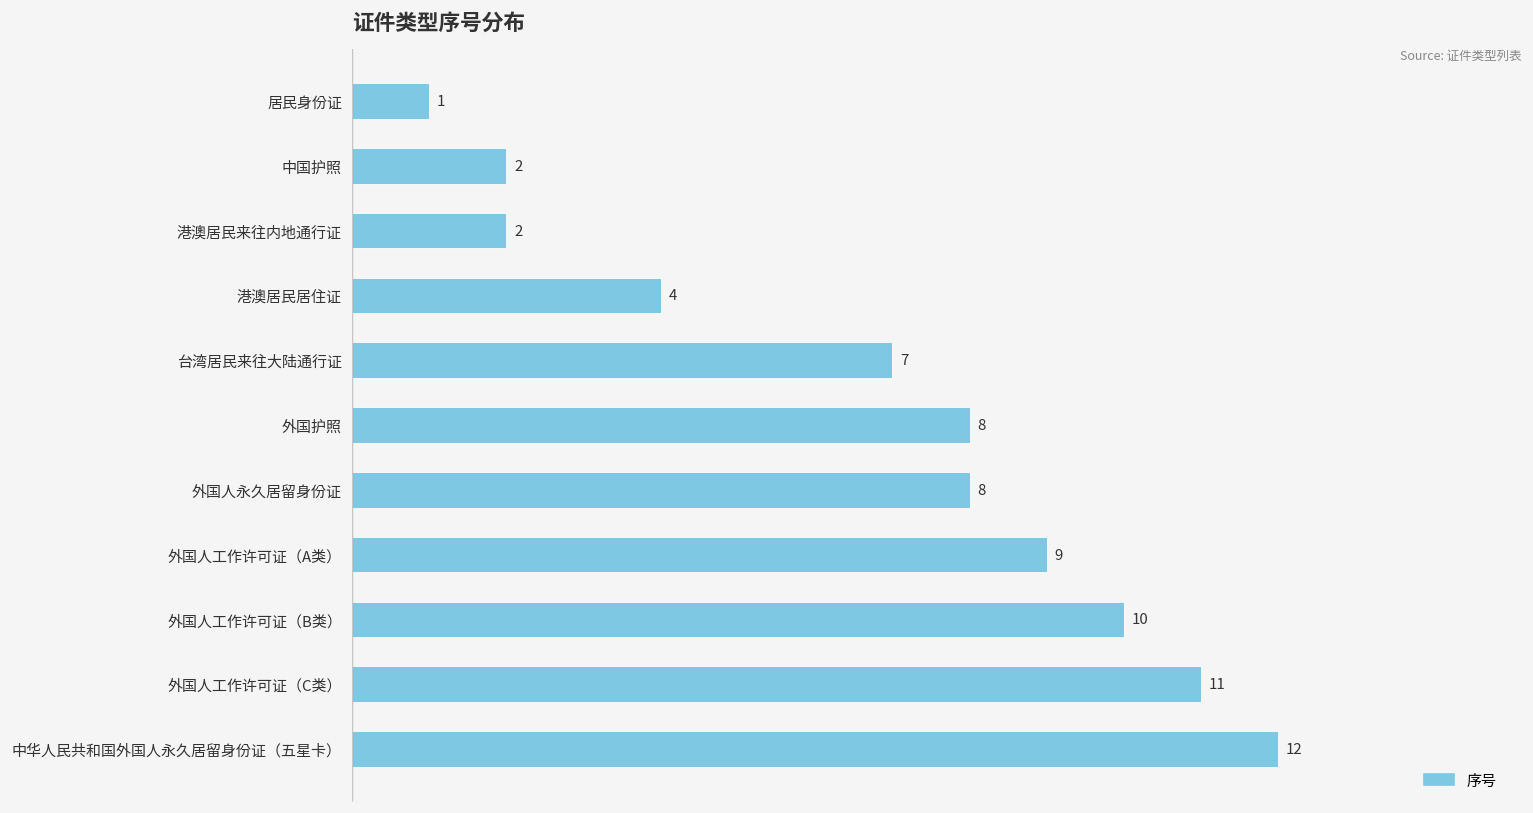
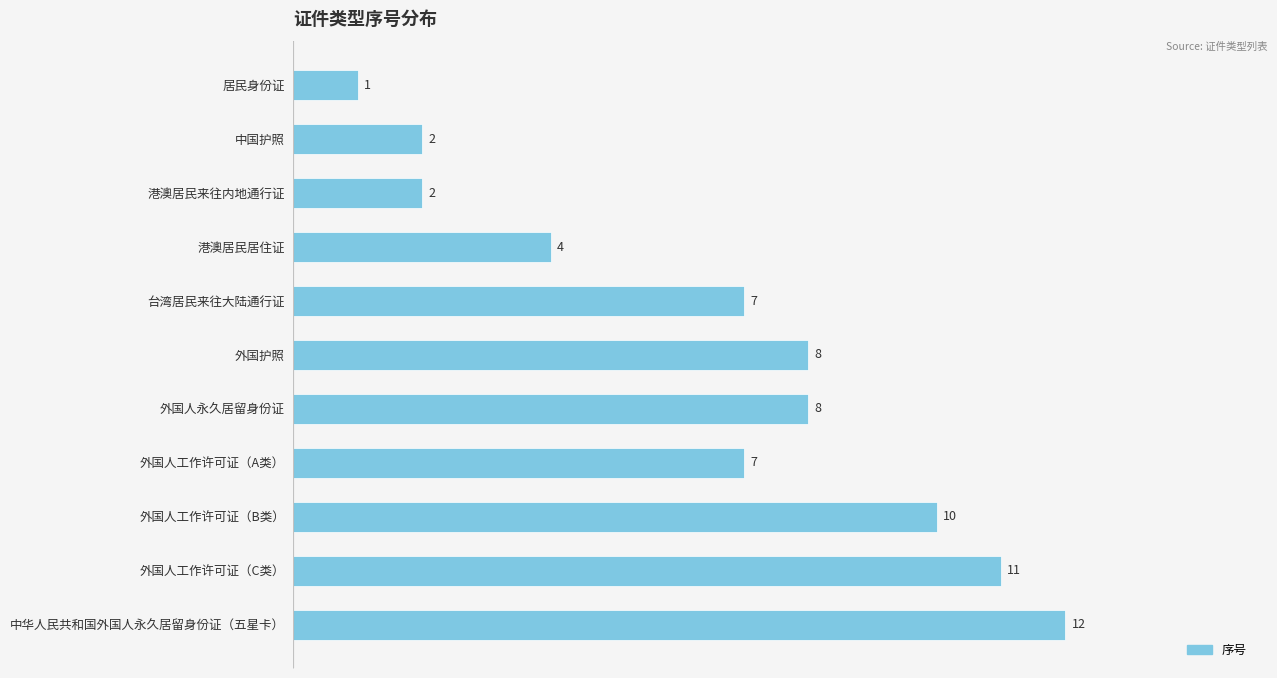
  {
    "居民身份证": 1,
    "中国护照": 2,
    "港澳居民来往内地通行证": 2,
    "港澳居民居住证": 4,
    "台湾居民来往大陆通行证": 7,
    "外国护照": 8,
    "外国人永久居留身份证": 8,
-   "外国人工作许可证（A类）": 9,
+   "外国人工作许可证（A类）": 7,
    "外国人工作许可证（B类）": 10,
    "外国人工作许可证（C类）": 11,
    "中华人民共和国外国人永久居留身份证（五星卡）": 12
  }
